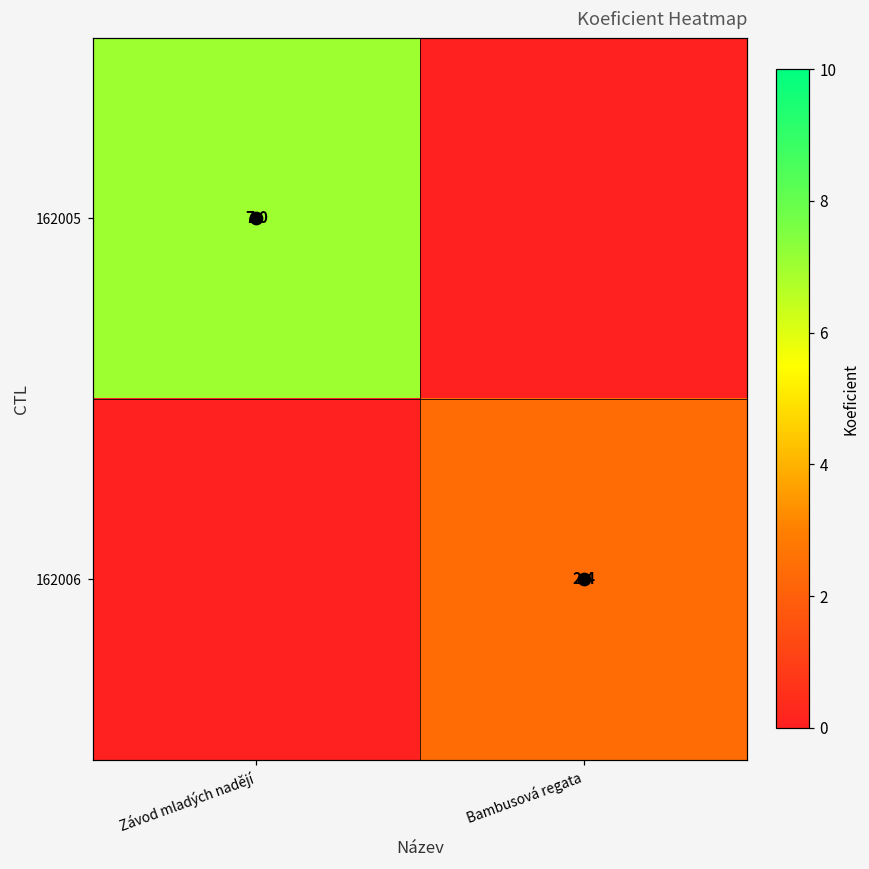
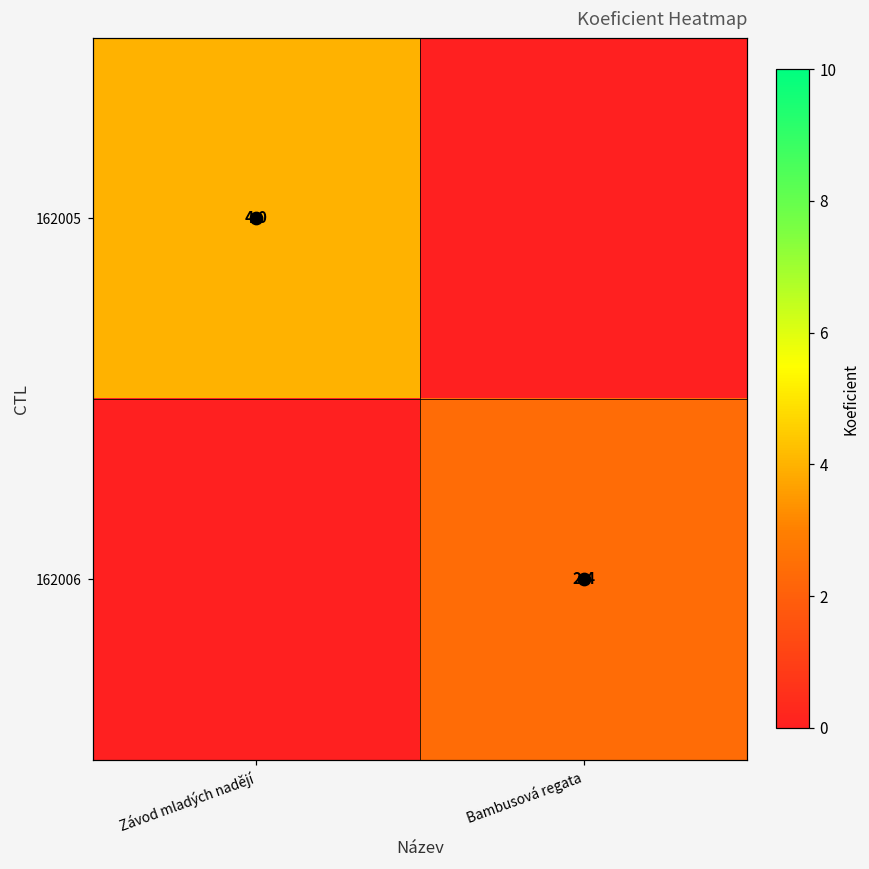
  {
    "162005": {
-     "Závod mladých nadějí": 7.0
+     "Závod mladých nadějí": 4.0
    }
  }
